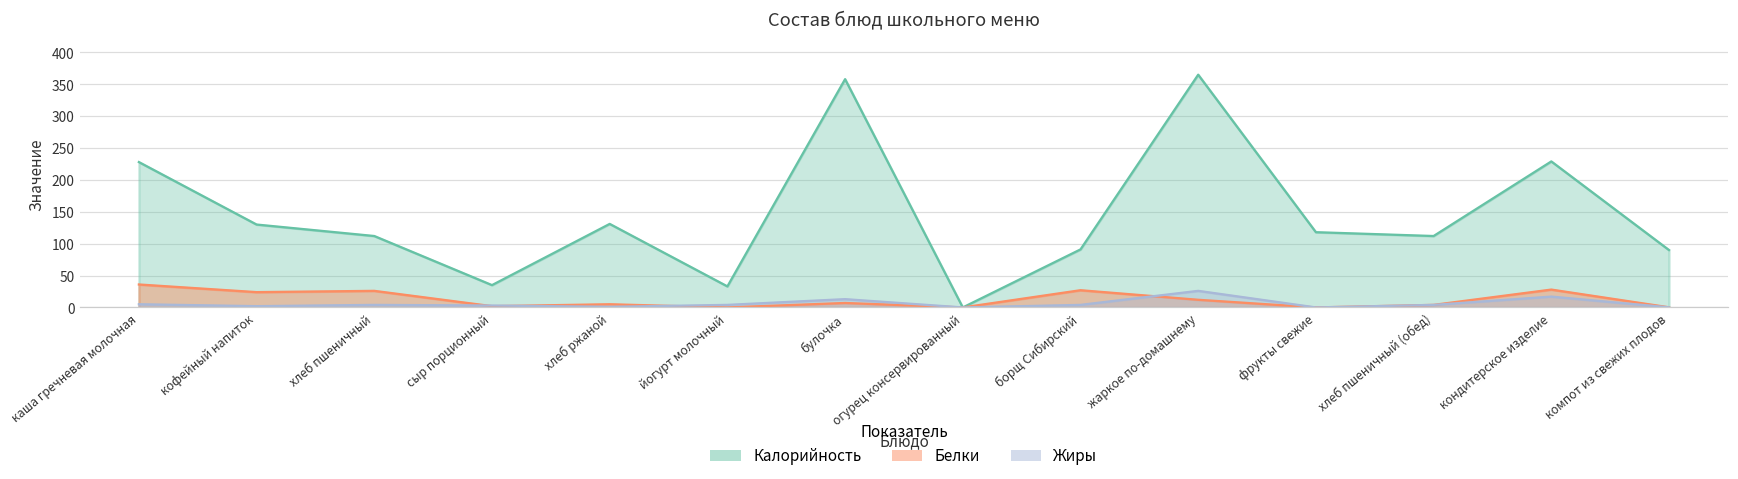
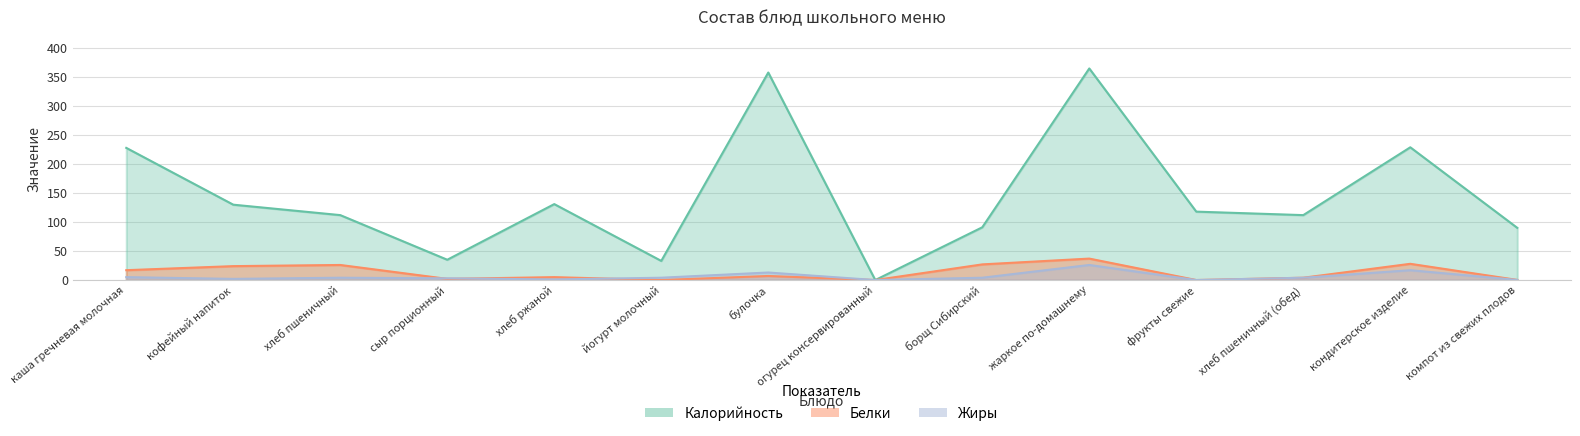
  {
    "Белки": {
-     "каша гречневая молочная": 40,
+     "каша гречневая молочная": 20,
      "кофейный напиток": 20,
      "хлеб пшеничный": 30,
      "булочка": 10,
      "борщ Сибирский": 30,
-     "жаркое по-домашнему": 10,
+     "жаркое по-домашнему": 40,
      "кондитерское изделие": 30
    }
  }
